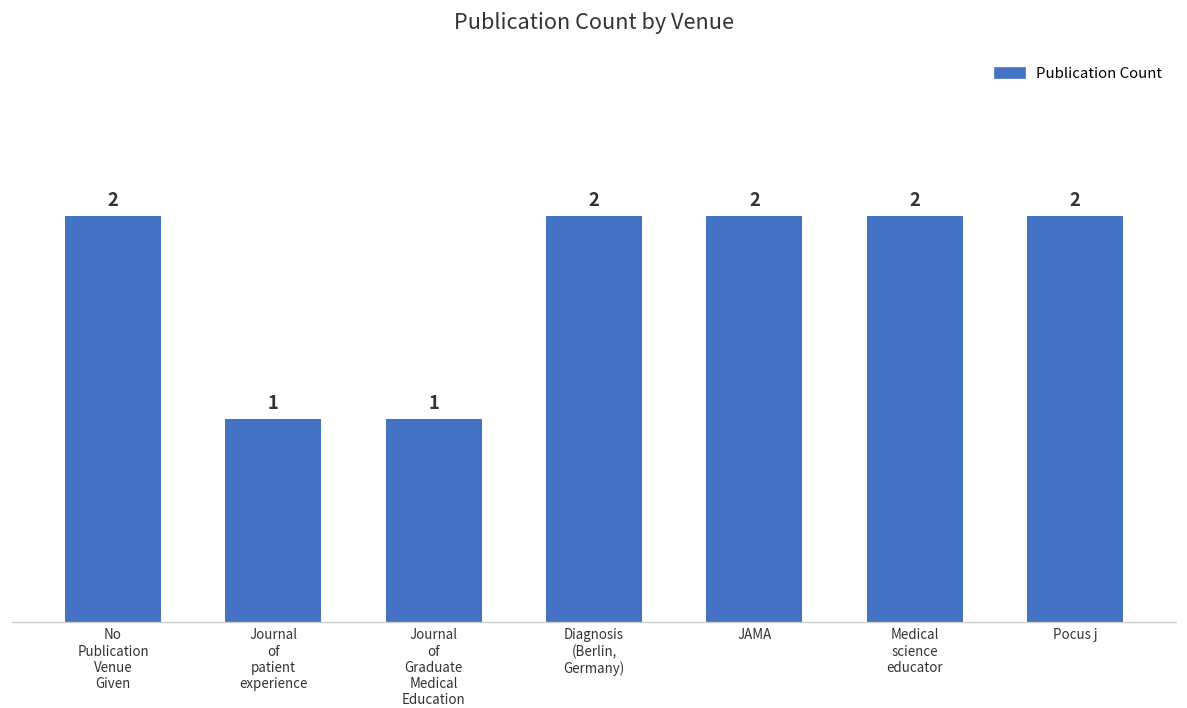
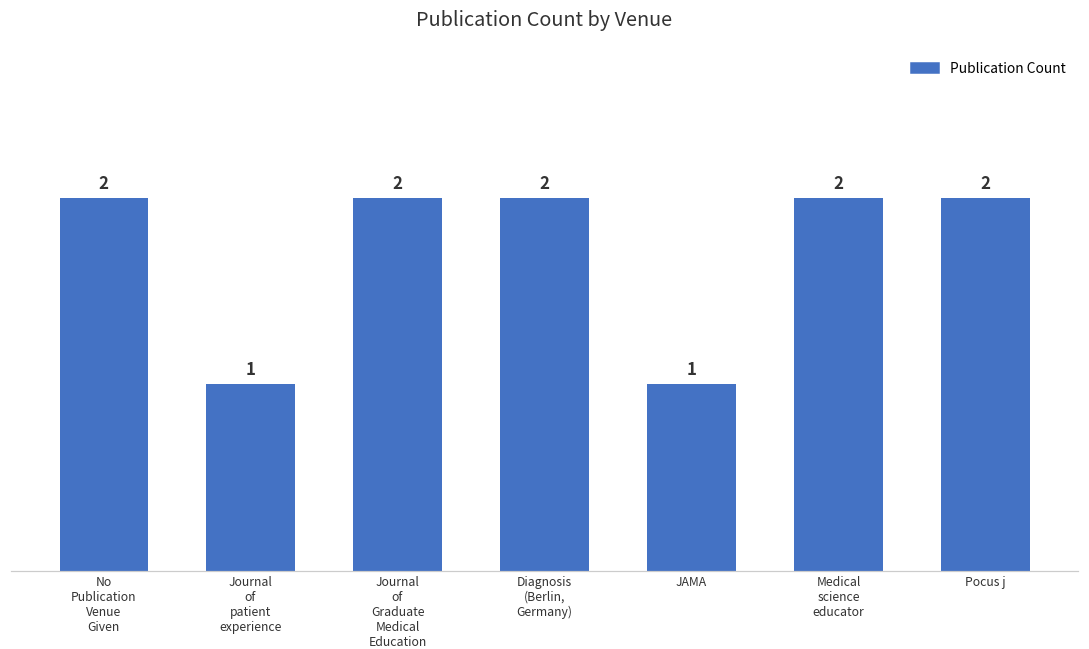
  {
    "No Publication Venue Given": 2,
    "Journal of patient experience": 1,
-   "Journal of Graduate Medical Education": 1,
+   "Journal of Graduate Medical Education": 2,
    "Diagnosis (Berlin, Germany)": 2,
-   "JAMA": 2,
+   "JAMA": 1,
    "Medical science educator": 2,
    "Pocus j": 2
  }
